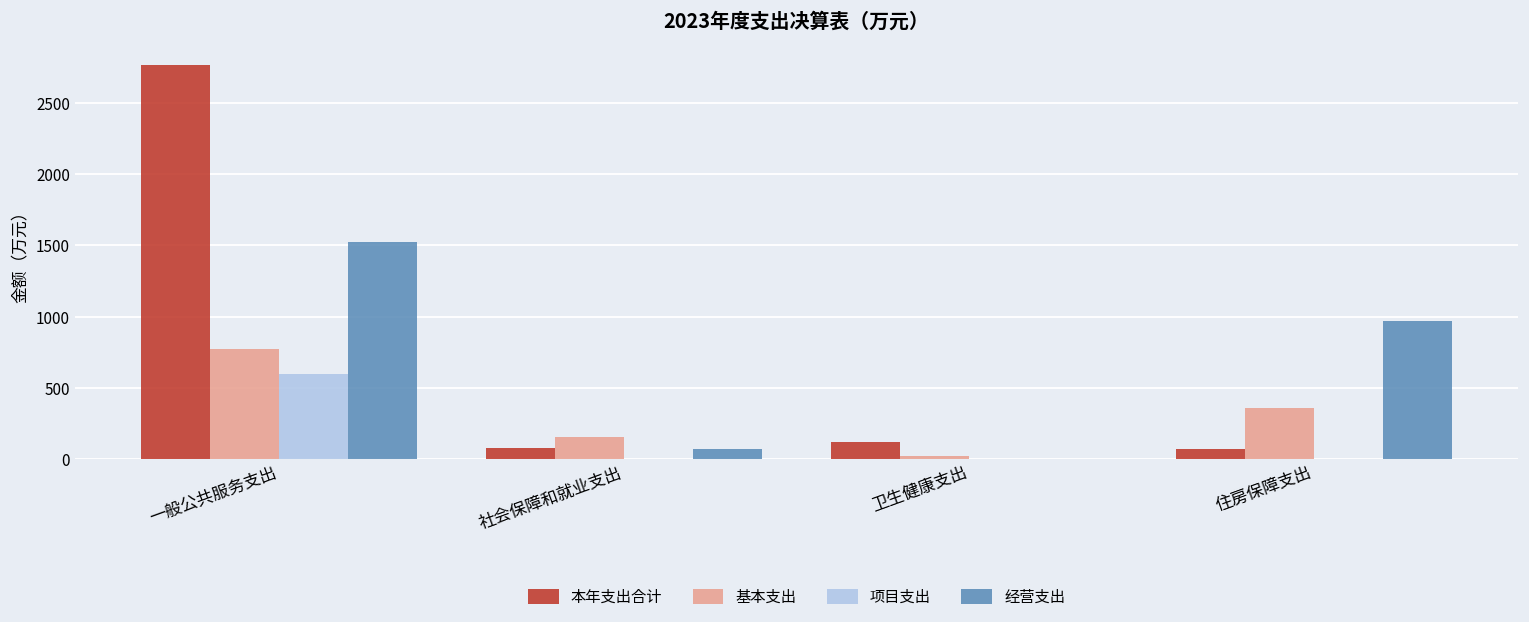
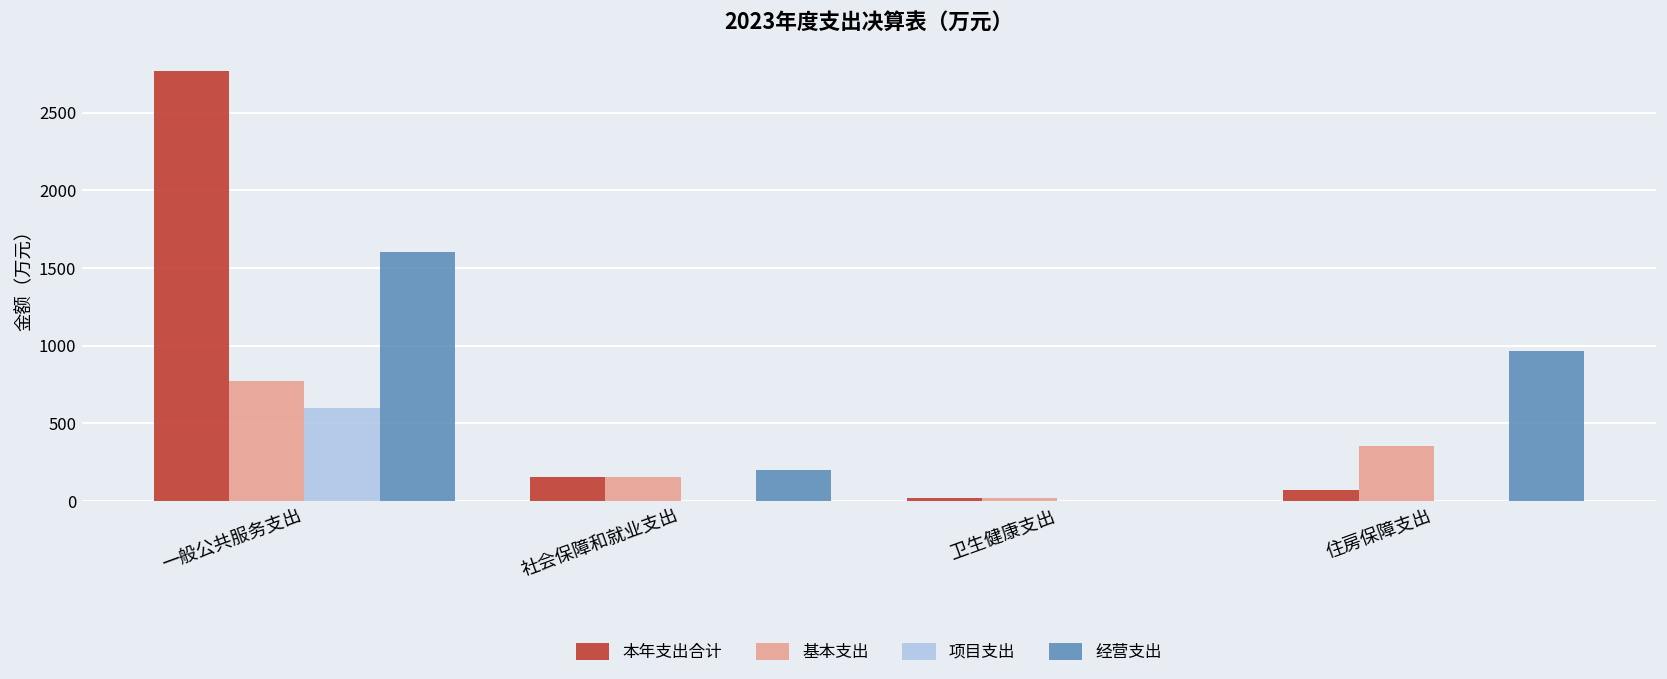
  {
    "本年支出合计": {
      "一般公共服务支出": 2770,
-     "社会保障和就业支出": 80,
-     "卫生健康支出": 120,
+     "社会保障和就业支出": 150,
+     "卫生健康支出": 20,
      "住房保障支出": 70
    },
    "基本支出": {
      "一般公共服务支出": 770,
      "社会保障和就业支出": 150,
      "卫生健康支出": 20,
      "住房保障支出": 360
    },
    "项目支出": {
      "一般公共服务支出": 600,
      "社会保障和就业支出": 0,
      "卫生健康支出": 0,
      "住房保障支出": 0
    },
    "经营支出": {
-     "一般公共服务支出": 1520,
-     "社会保障和就业支出": 70,
+     "一般公共服务支出": 1610,
+     "社会保障和就业支出": 200,
      "卫生健康支出": 0,
      "住房保障支出": 970
    }
  }
